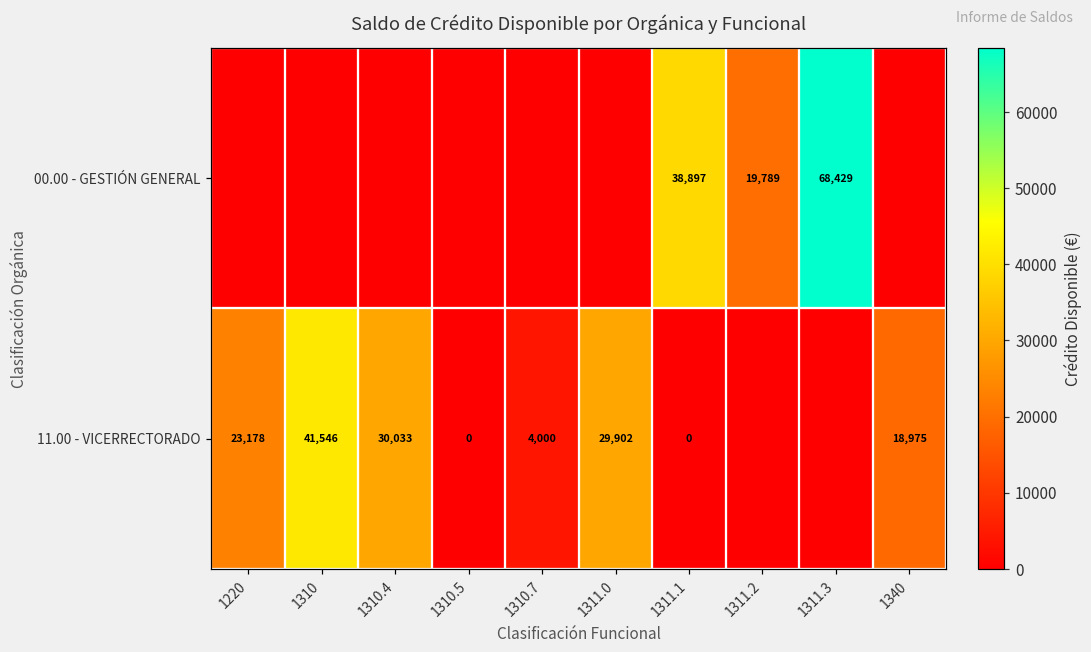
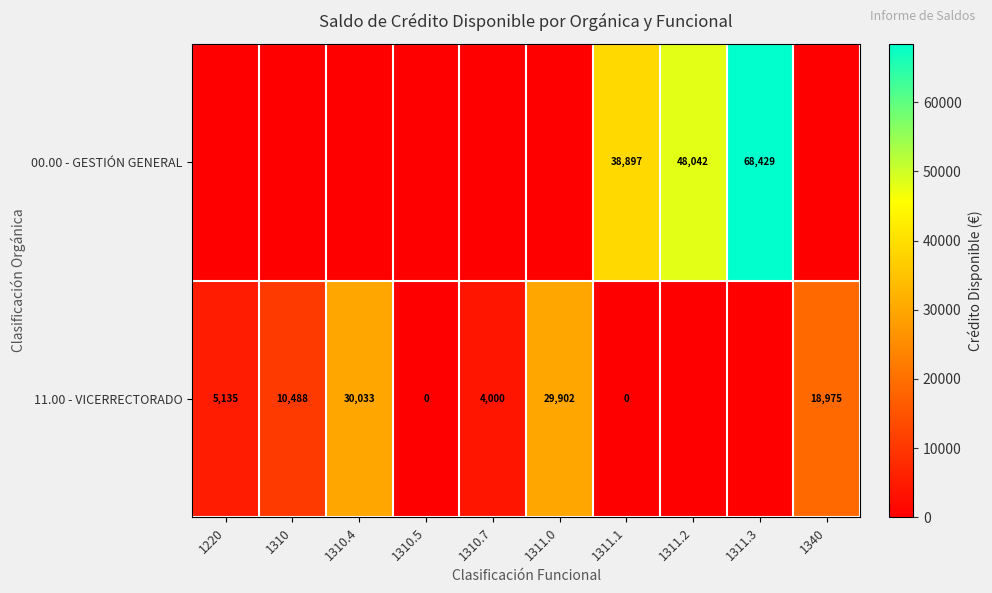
  {
    "00.00 - GESTIÓN GENERAL": {
      "1311.1": "38,897",
-     "1311.2": "19,789",
+     "1311.2": "48,042",
      "1311.3": "68,429"
    },
    "11.00 - VICERRECTORADO": {
-     "1220": "23,178",
-     "1310": "41,546",
+     "1220": "5,135",
+     "1310": "10,488",
      "1310.4": "30,033",
      "1310.5": "0",
      "1310.7": "4,000",
      "1311.0": "29,902",
      "1311.1": "0",
      "1340": "18,975"
    }
  }
